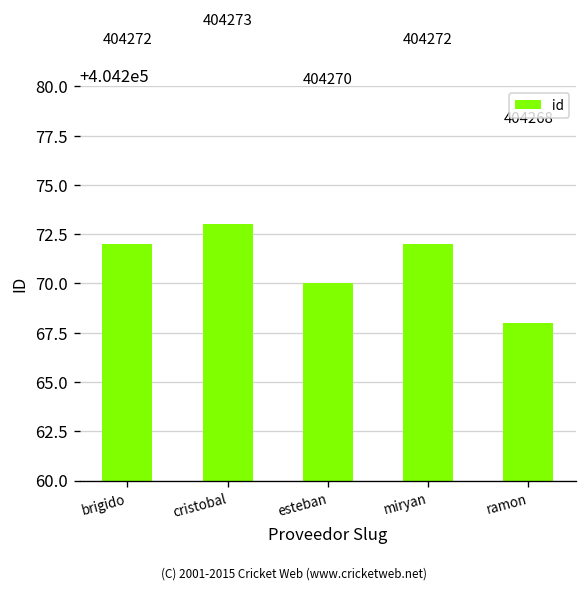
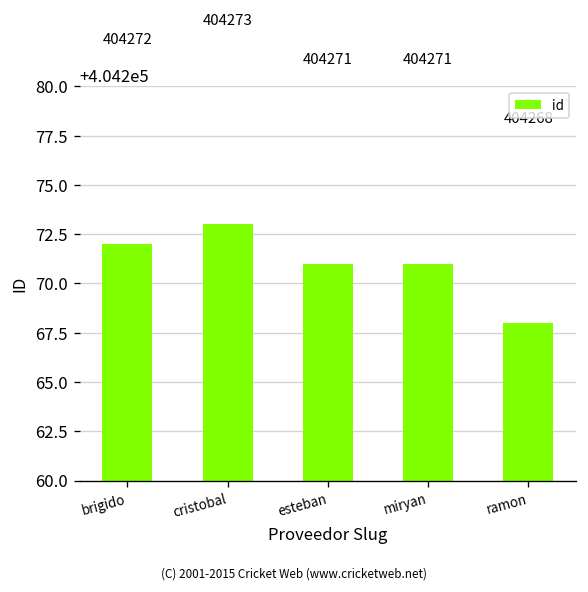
  {
-   "esteban": 404270,
-   "miryan": 404272
+   "esteban": 404271,
+   "miryan": 404271
  }
